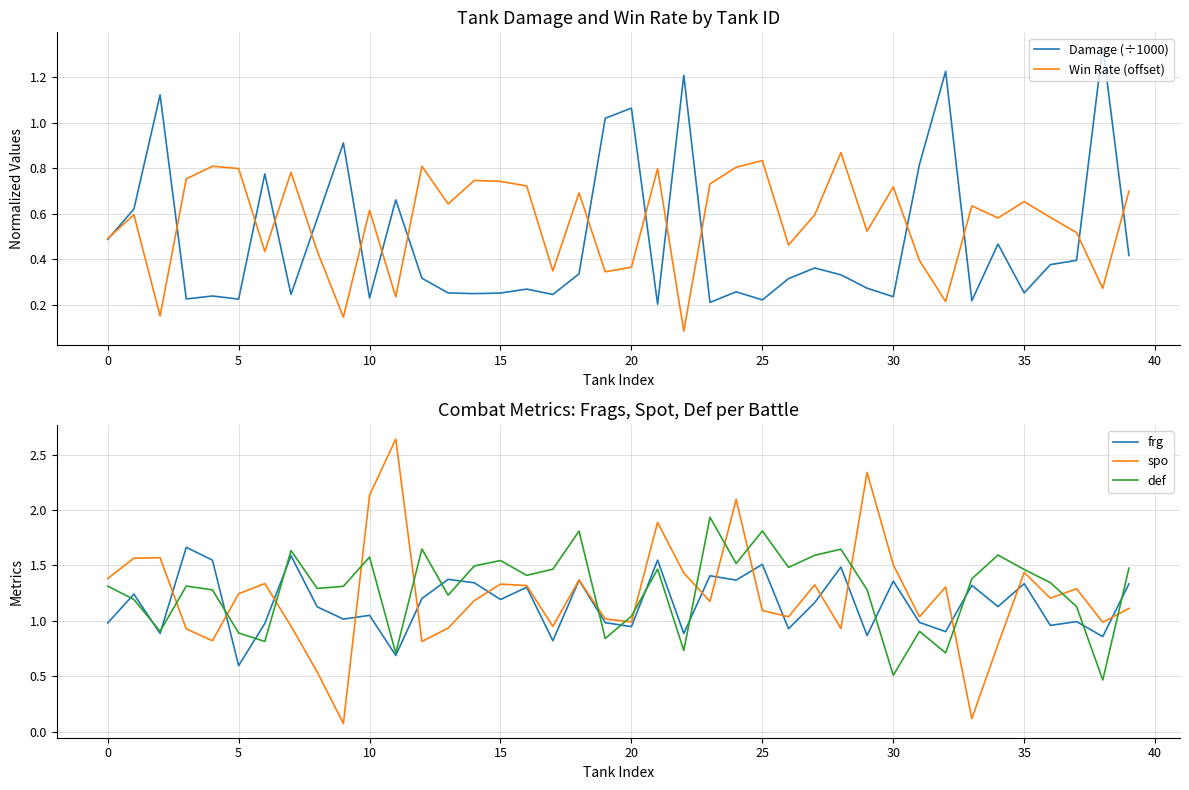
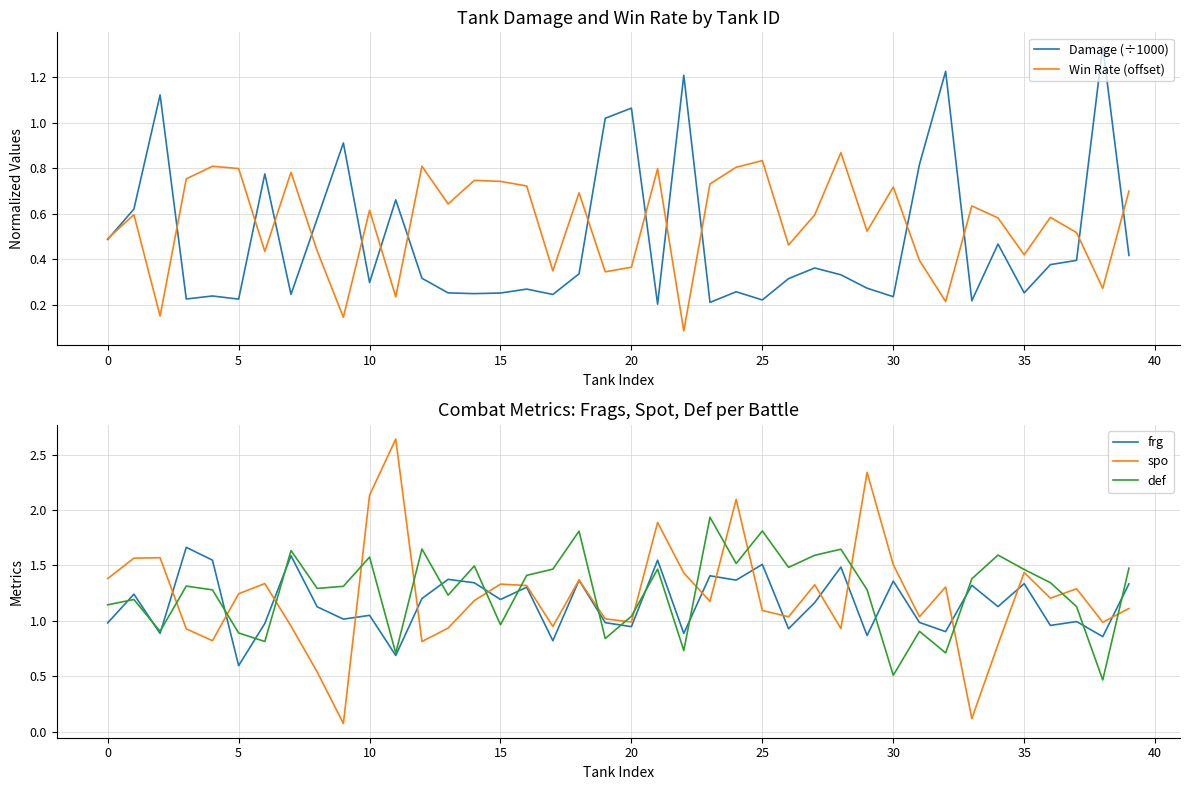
  {
    "Tank Damage and Win Rate by Tank ID": {
      "Damage (÷1000)": {
        "5": 0.22,
-       "10": 0.23,
+       "10": 0.30,
        "15": 0.25,
        "20": 1.06,
        "25": 0.22,
        "30": 0.24,
        "35": 0.25
      },
      "Win Rate (offset)": {
        "5": 0.80,
        "10": 0.62,
        "15": 0.74,
        "20": 0.37,
        "25": 0.83,
        "30": 0.72,
-       "35": 0.65
+       "35": 0.42
      }
    },
    "Combat Metrics: Frags, Spot, Def per Battle": {
      "frg": {
        "0": 0.98,
        "5": 0.60,
        "10": 1.05,
        "15": 1.19,
        "20": 0.95,
        "25": 1.51,
        "30": 1.36,
        "35": 1.34
      },
      "spo": {
        "0": 1.38,
        "5": 1.25,
        "10": 2.13,
        "15": 1.33,
        "20": 0.99,
        "25": 1.09,
        "30": 1.51,
        "35": 1.44
      },
      "def": {
-       "0": 1.31,
+       "0": 1.15,
        "5": 0.89,
        "10": 1.58,
-       "15": 1.55,
+       "15": 0.97,
        "20": 1.04,
        "25": 1.81,
        "30": 0.51,
        "35": 1.46
      }
    }
  }
